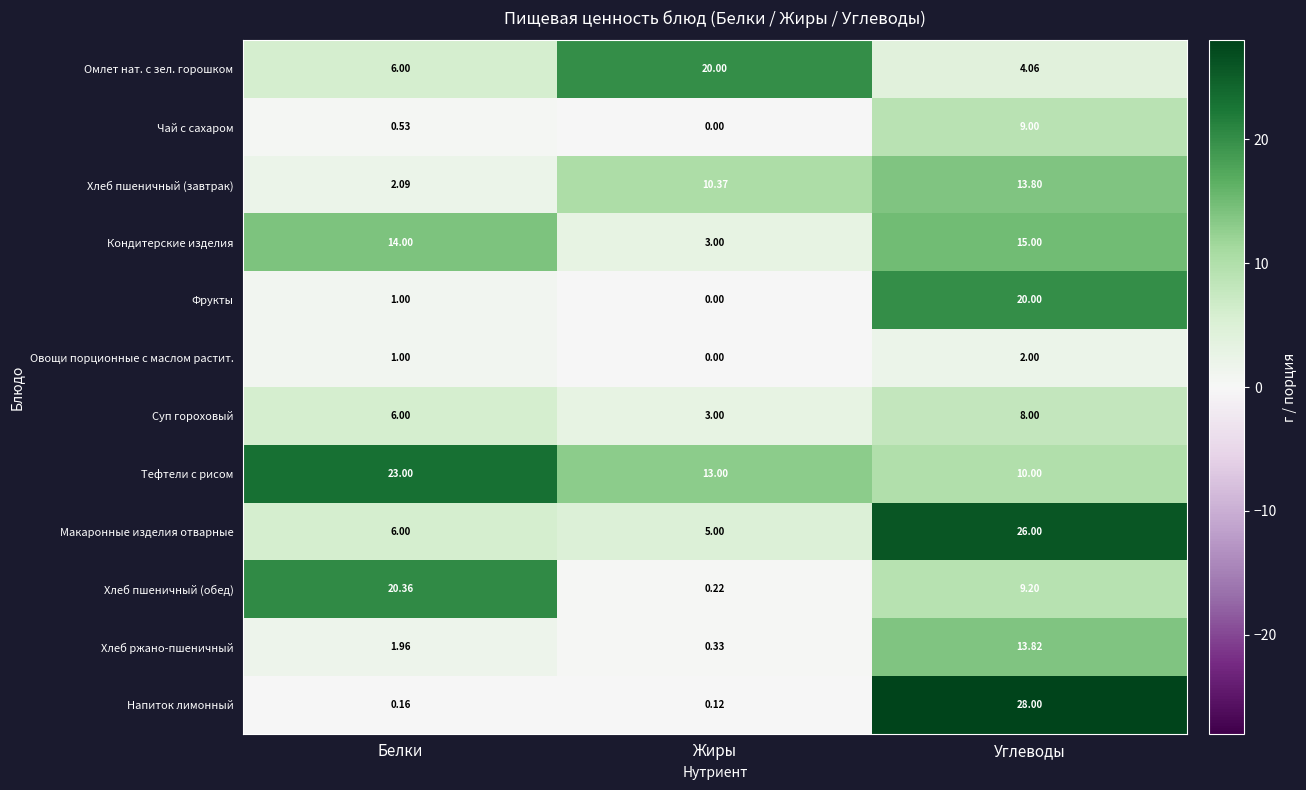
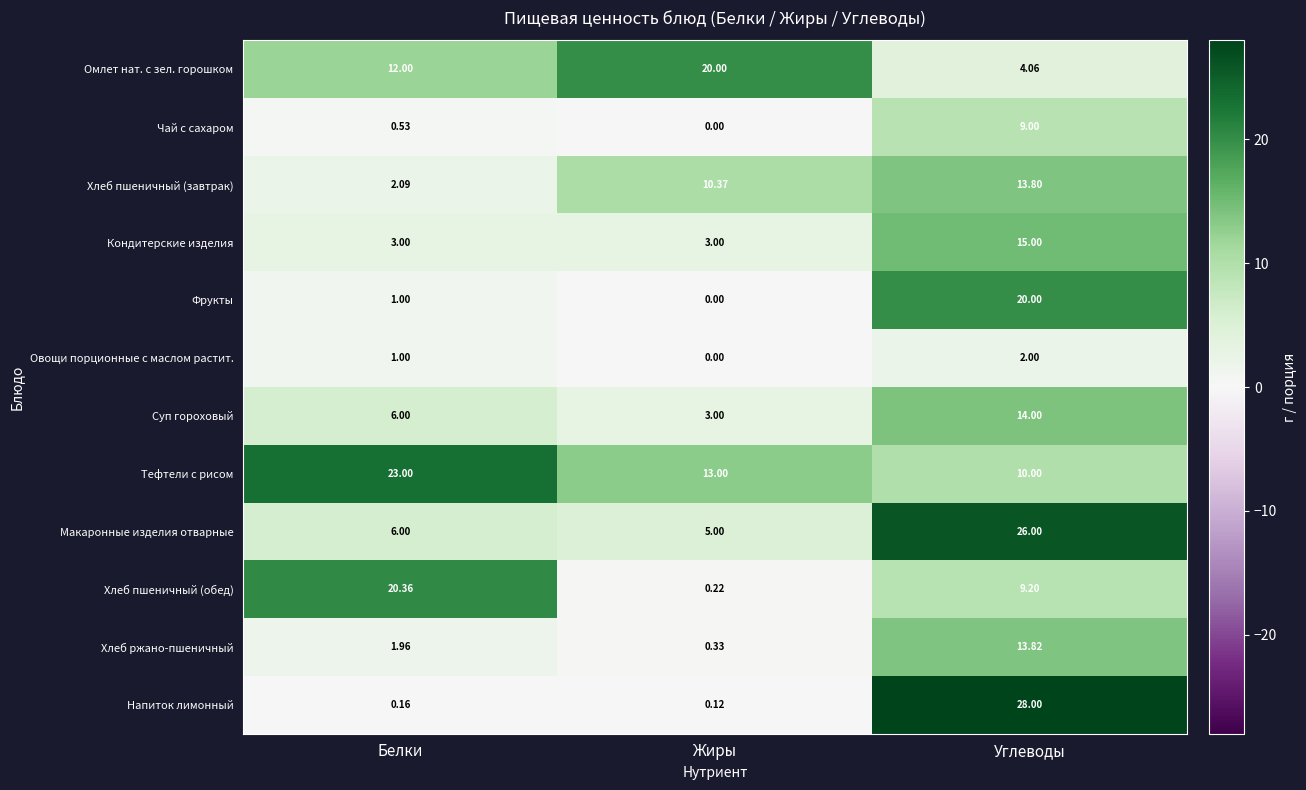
  {
    "Омлет нат. с зел. горошком": {
-     "Белки": 6.00,
+     "Белки": 12.00,
      "Жиры": 20.00,
      "Углеводы": 4.06
    },
    "Чай с сахаром": {
      "Белки": 0.53,
      "Жиры": 0.00,
      "Углеводы": 9.00
    },
    "Хлеб пшеничный (завтрак)": {
      "Белки": 2.09,
      "Жиры": 10.37,
      "Углеводы": 13.80
    },
    "Кондитерские изделия": {
-     "Белки": 14.00,
+     "Белки": 3.00,
      "Жиры": 3.00,
      "Углеводы": 15.00
    },
    "Фрукты": {
      "Белки": 1.00,
      "Жиры": 0.00,
      "Углеводы": 20.00
    },
    "Овощи порционные с маслом растит.": {
      "Белки": 1.00,
      "Жиры": 0.00,
      "Углеводы": 2.00
    },
    "Суп гороховый": {
      "Белки": 6.00,
      "Жиры": 3.00,
-     "Углеводы": 8.00
+     "Углеводы": 14.00
    },
    "Тефтели с рисом": {
      "Белки": 23.00,
      "Жиры": 13.00,
      "Углеводы": 10.00
    },
    "Макаронные изделия отварные": {
      "Белки": 6.00,
      "Жиры": 5.00,
      "Углеводы": 26.00
    },
    "Хлеб пшеничный (обед)": {
      "Белки": 20.36,
      "Жиры": 0.22,
      "Углеводы": 9.20
    },
    "Хлеб ржано-пшеничный": {
      "Белки": 1.96,
      "Жиры": 0.33,
      "Углеводы": 13.82
    },
    "Напиток лимонный": {
      "Белки": 0.16,
      "Жиры": 0.12,
      "Углеводы": 28.00
    }
  }
